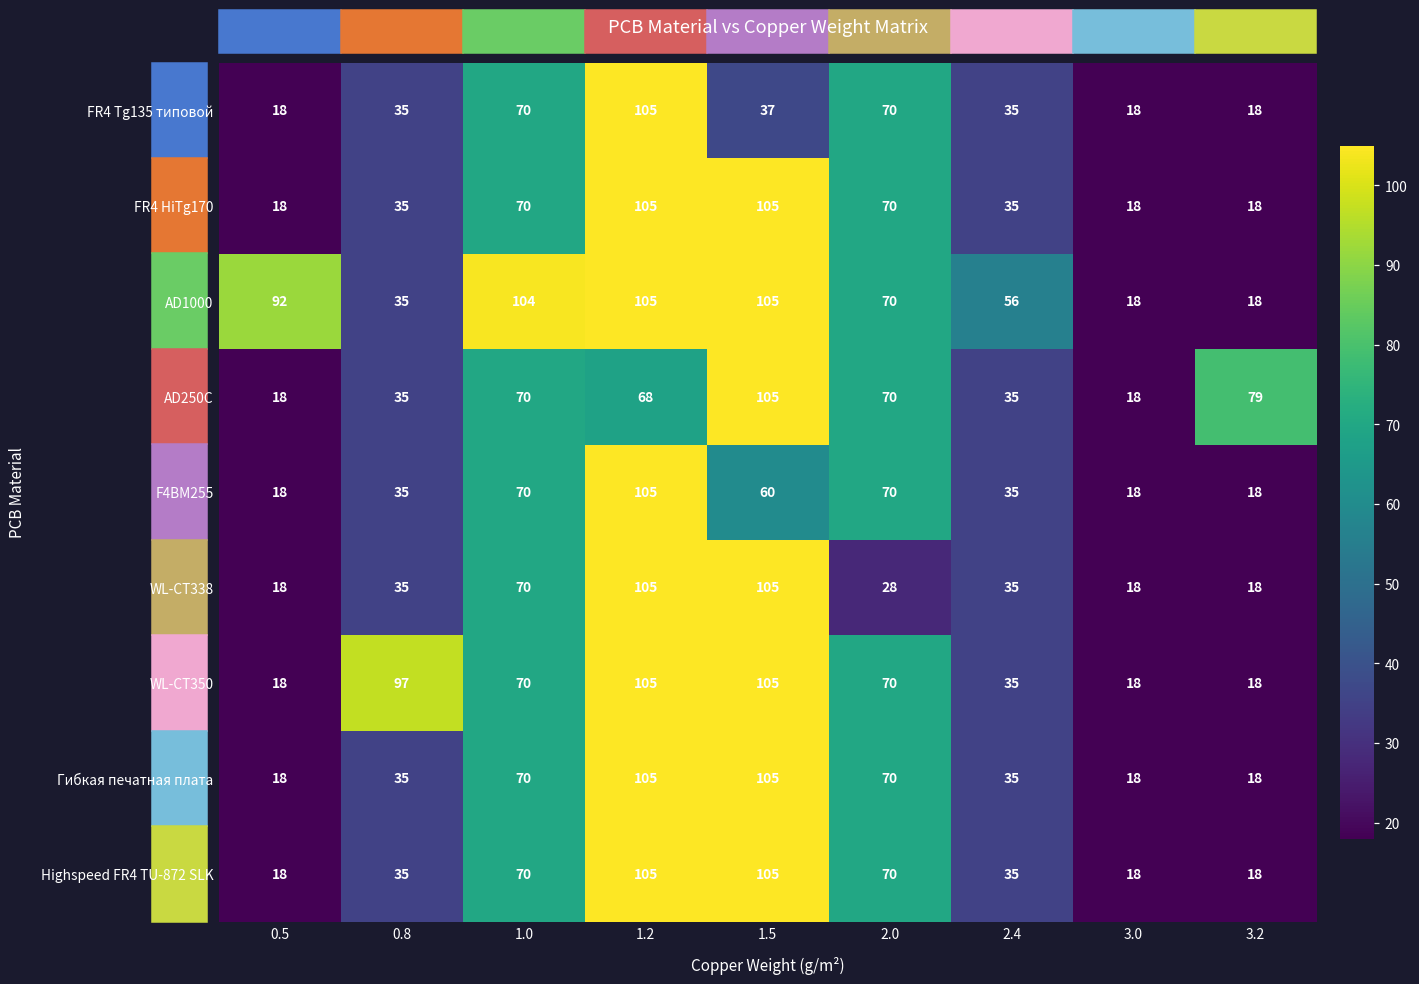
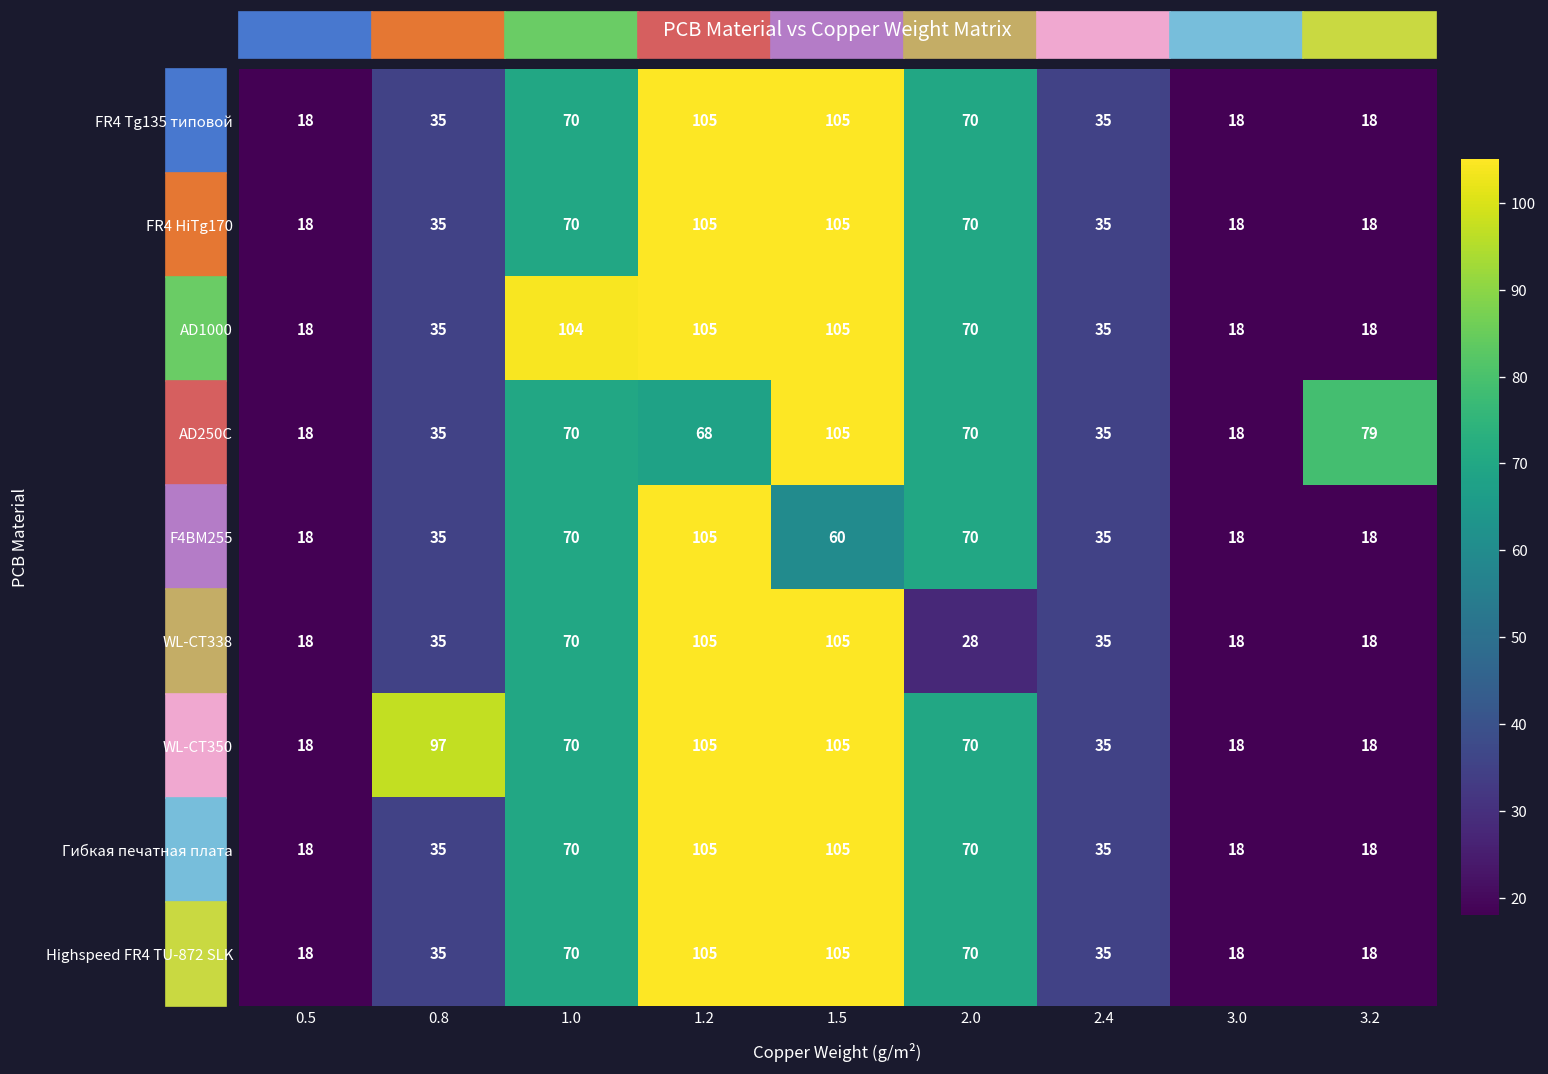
  {
    "FR4 Tg135 типовой": {
      "0.5": 18,
      "0.8": 35,
      "1.0": 70,
      "1.2": 105,
-     "1.5": 37,
+     "1.5": 105,
      "2.0": 70,
      "2.4": 35,
      "3.0": 18,
      "3.2": 18
    },
    "FR4 HiTg170": {
      "0.5": 18,
      "0.8": 35,
      "1.0": 70,
      "1.2": 105,
      "1.5": 105,
      "2.0": 70,
      "2.4": 35,
      "3.0": 18,
      "3.2": 18
    },
    "AD1000": {
-     "0.5": 92,
+     "0.5": 18,
      "0.8": 35,
      "1.0": 104,
      "1.2": 105,
      "1.5": 105,
      "2.0": 70,
-     "2.4": 56,
+     "2.4": 35,
      "3.0": 18,
      "3.2": 18
    },
    "AD250C": {
      "0.5": 18,
      "0.8": 35,
      "1.0": 70,
      "1.2": 68,
      "1.5": 105,
      "2.0": 70,
      "2.4": 35,
      "3.0": 18,
      "3.2": 79
    },
    "F4BM255": {
      "0.5": 18,
      "0.8": 35,
      "1.0": 70,
      "1.2": 105,
      "1.5": 60,
      "2.0": 70,
      "2.4": 35,
      "3.0": 18,
      "3.2": 18
    },
    "WL-CT338": {
      "0.5": 18,
      "0.8": 35,
      "1.0": 70,
      "1.2": 105,
      "1.5": 105,
      "2.0": 28,
      "2.4": 35,
      "3.0": 18,
      "3.2": 18
    },
    "WL-CT350": {
      "0.5": 18,
      "0.8": 97,
      "1.0": 70,
      "1.2": 105,
      "1.5": 105,
      "2.0": 70,
      "2.4": 35,
      "3.0": 18,
      "3.2": 18
    },
    "Гибкая печатная плата": {
      "0.5": 18,
      "0.8": 35,
      "1.0": 70,
      "1.2": 105,
      "1.5": 105,
      "2.0": 70,
      "2.4": 35,
      "3.0": 18,
      "3.2": 18
    },
    "Highspeed FR4 TU-872 SLK": {
      "0.5": 18,
      "0.8": 35,
      "1.0": 70,
      "1.2": 105,
      "1.5": 105,
      "2.0": 70,
      "2.4": 35,
      "3.0": 18,
      "3.2": 18
    }
  }
